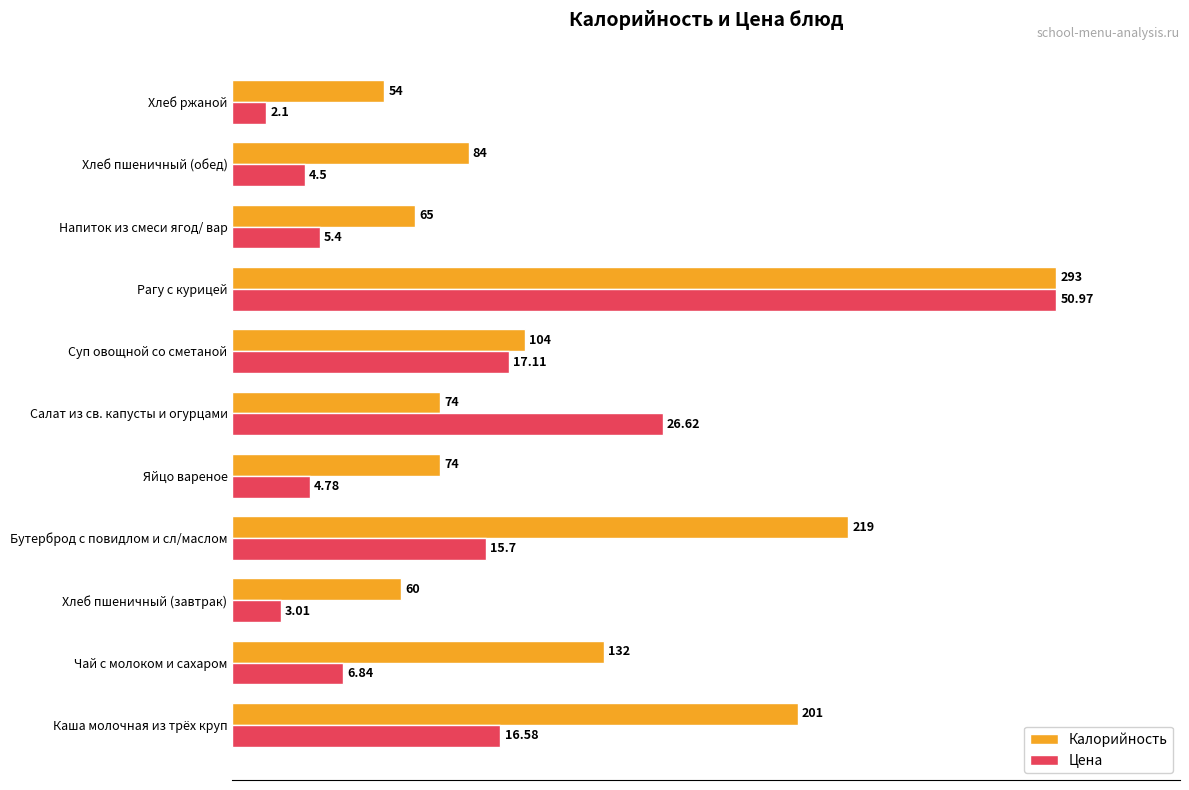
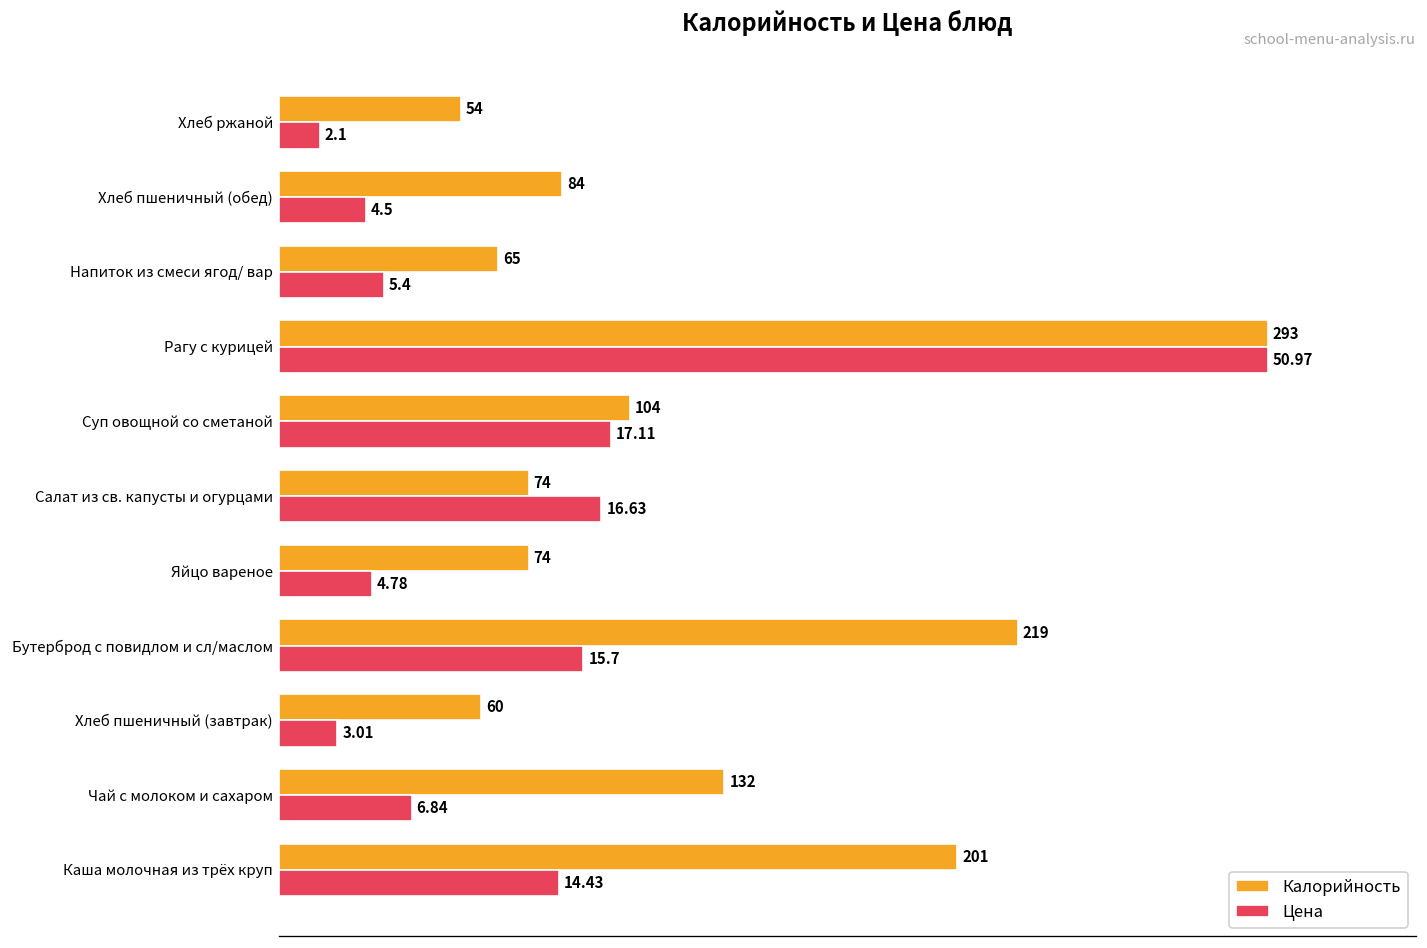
  {
    "Цена": {
-     "Салат из св. капусты и огурцами": 26.62,
-     "Каша молочная из трёх круп": 16.58
+     "Салат из св. капусты и огурцами": 16.63,
+     "Каша молочная из трёх круп": 14.43
    }
  }
